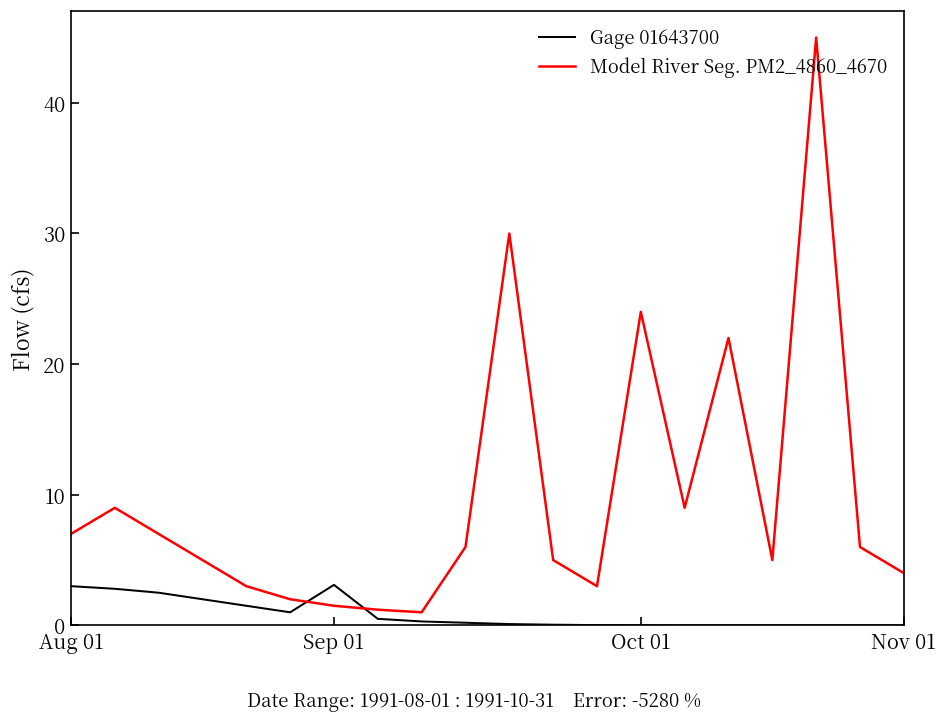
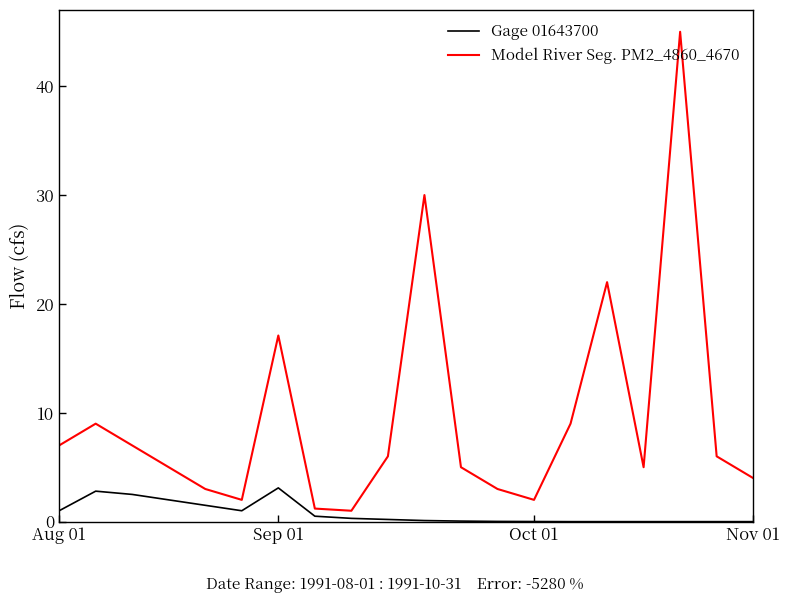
  {
    "Gage 01643700": {
-     "Aug 01": 3,
+     "Aug 01": 1,
      "Sep 01": 3,
      "Oct 01": 0,
      "Nov 01": 0
    },
    "Model River Seg. PM2_4860_4670": {
      "Aug 01": 7.0,
-     "Sep 01": 1.5,
-     "Oct 01": 24,
+     "Sep 01": 17.1,
+     "Oct 01": 2,
      "Nov 01": 4.0
    }
  }
